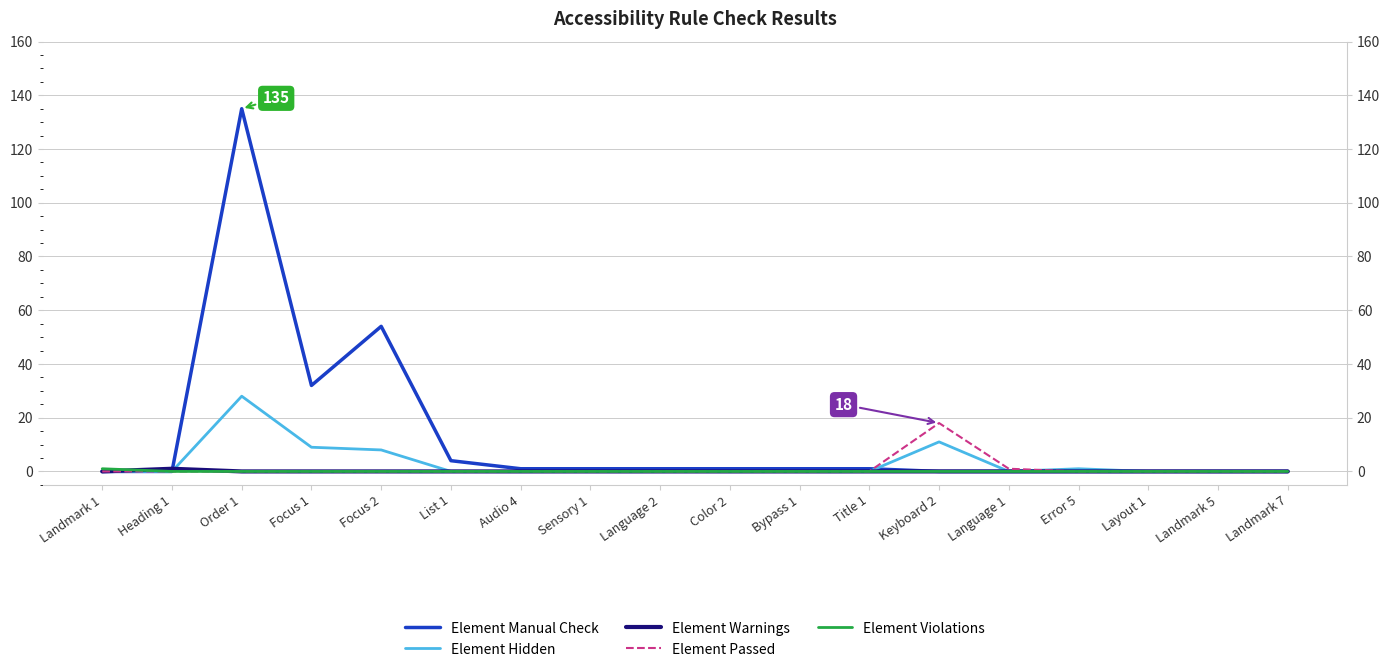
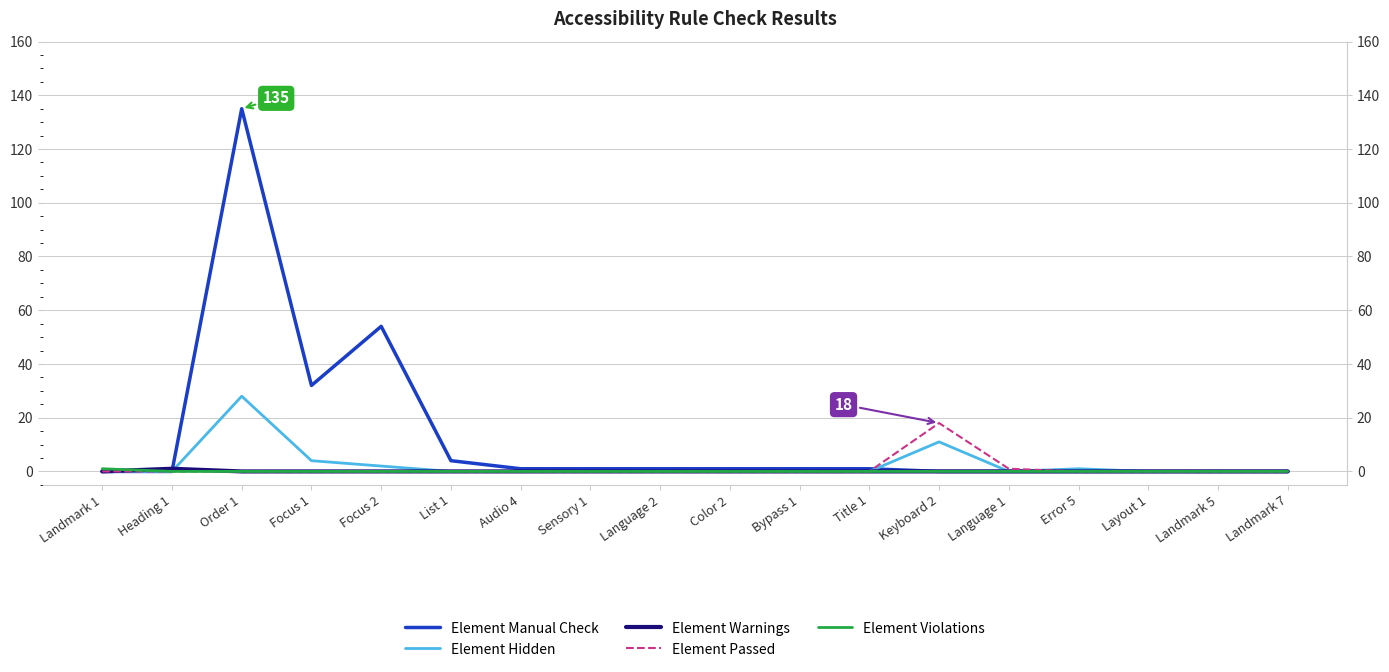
  {
    "Element Manual Check": {
      "Focus 1": 32,
      "Focus 2": 54,
      "List 1": 4,
      "Audio 4": 1,
      "Sensory 1": 1,
      "Language 2": 1,
      "Color 2": 1,
      "Bypass 1": 1,
      "Title 1": 1
    },
    "Element Hidden": {
      "Order 1": 28,
-     "Focus 1": 9,
-     "Focus 2": 8,
+     "Focus 1": 4,
+     "Focus 2": 2,
      "Keyboard 2": 11,
      "Error 5": 1
    },
    "Element Warnings": {
      "Heading 1": 1
    },
    "Element Passed": {
      "Keyboard 2": 18,
      "Language 1": 1
    },
    "Element Violations": {
      "Landmark 1": 1
    }
  }
